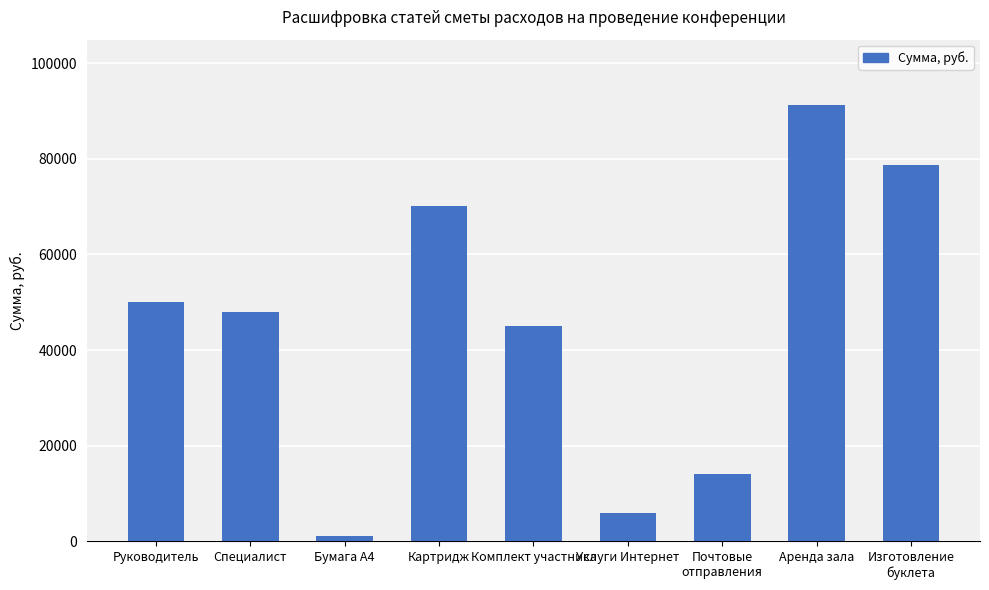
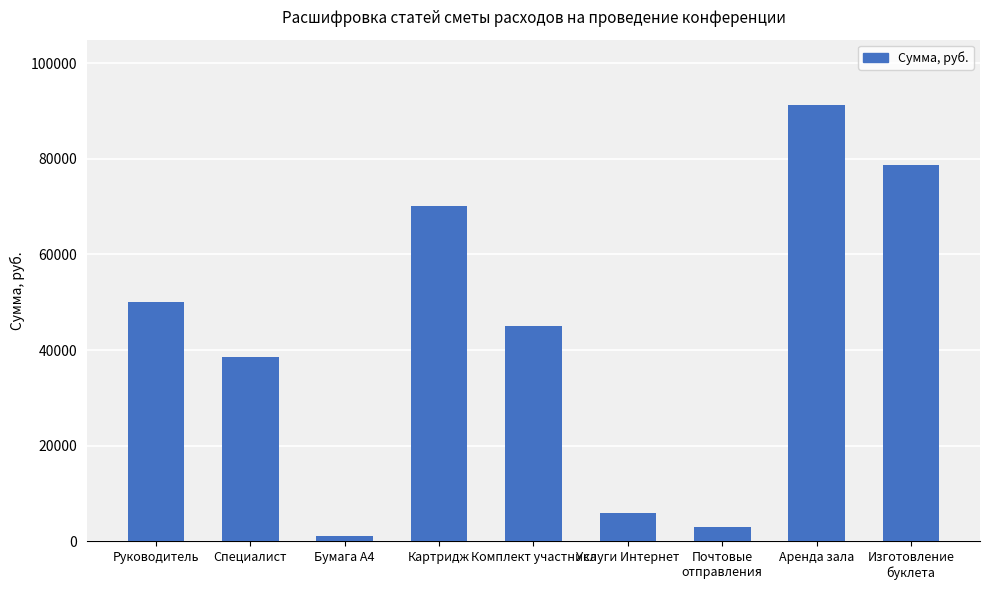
  {
    "Руководитель": 50000,
-   "Специалист": 48000,
+   "Специалист": 39000,
    "Бумага А4": 1000,
    "Картридж": 70000,
-   "Почтовые отправления": 14000,
+   "Почтовые отправления": 3000,
    "Аренда зала": 91000,
    "Изготовление буклета": 79000
  }
